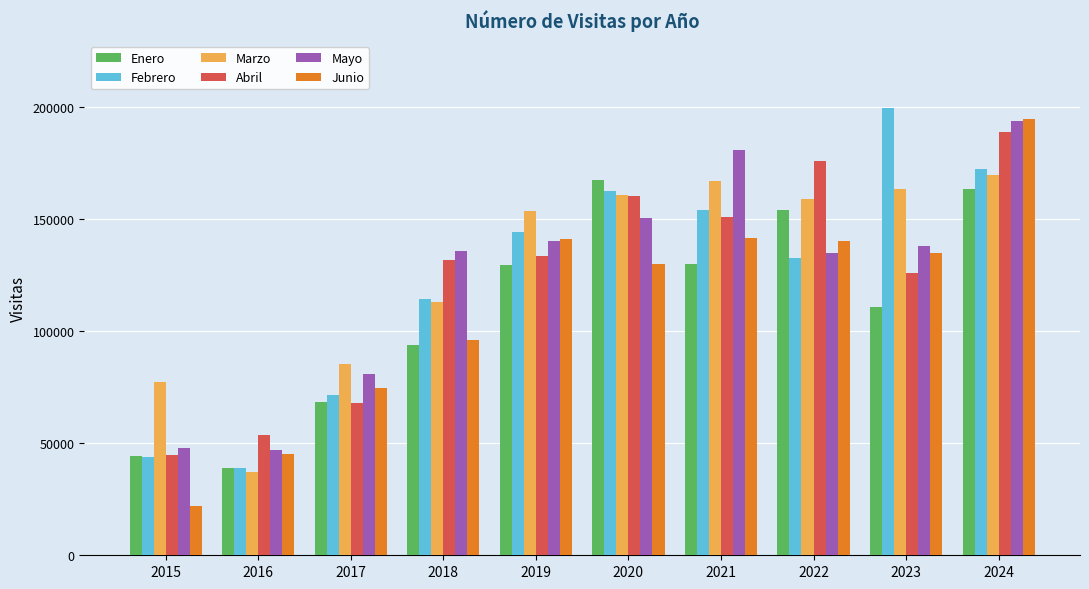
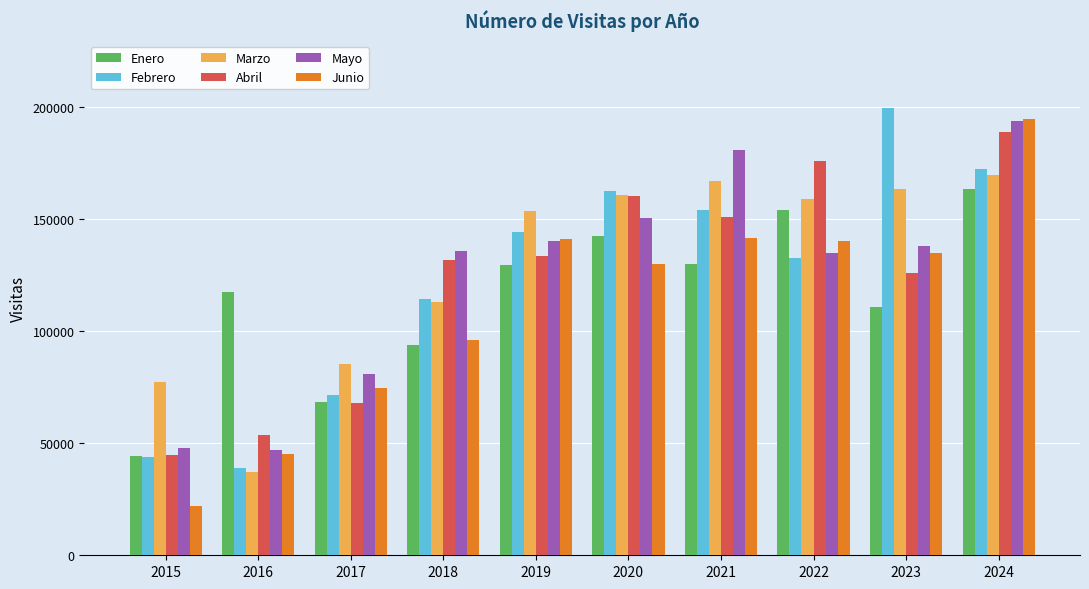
  {
    "Enero": {
      "2015": 44000,
-     "2016": 39000,
+     "2016": 118000,
      "2017": 69000,
      "2018": 94000,
      "2019": 129000,
-     "2020": 167000,
+     "2020": 142000,
      "2021": 130000,
      "2022": 154000,
      "2023": 111000,
      "2024": 163000
    },
    "Febrero": {
      "2015": 44000,
      "2016": 39000,
      "2017": 72000,
      "2018": 114000,
      "2019": 144000,
      "2020": 162000,
      "2021": 154000,
      "2022": 132000,
      "2023": 199000,
      "2024": 172000
    },
    "Marzo": {
      "2015": 77000,
      "2016": 37000,
      "2017": 85000,
      "2018": 113000,
      "2019": 153000,
      "2020": 161000,
      "2021": 167000,
      "2022": 159000,
      "2023": 163000,
      "2024": 169000
    },
    "Abril": {
      "2015": 45000,
      "2016": 54000,
      "2017": 68000,
      "2018": 132000,
      "2019": 133000,
      "2020": 160000,
      "2021": 151000,
      "2022": 176000,
      "2023": 126000,
      "2024": 189000
    },
    "Mayo": {
      "2015": 48000,
      "2016": 47000,
      "2017": 81000,
      "2018": 136000,
      "2019": 140000,
      "2020": 150000,
      "2021": 181000,
      "2022": 135000,
      "2023": 138000,
      "2024": 193000
    },
    "Junio": {
      "2015": 22000,
      "2016": 45000,
      "2017": 74000,
      "2018": 96000,
      "2019": 141000,
      "2020": 130000,
      "2021": 141000,
      "2022": 140000,
      "2023": 135000,
      "2024": 195000
    }
  }
